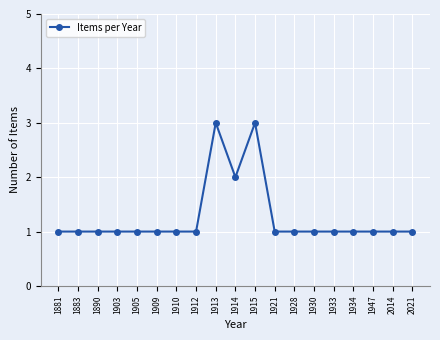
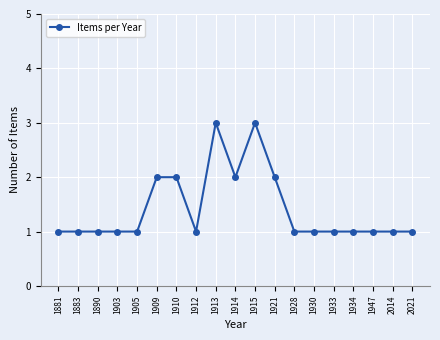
  {
    "1881": 1,
    "1883": 1,
    "1890": 1,
    "1903": 1,
    "1905": 1,
-   "1909": 1,
-   "1910": 1,
+   "1909": 2,
+   "1910": 2,
    "1912": 1,
    "1913": 3,
    "1914": 2,
    "1915": 3,
-   "1921": 1,
+   "1921": 2,
    "1928": 1,
    "1930": 1,
    "1933": 1,
    "1934": 1,
    "1947": 1,
    "2014": 1,
    "2021": 1
  }
